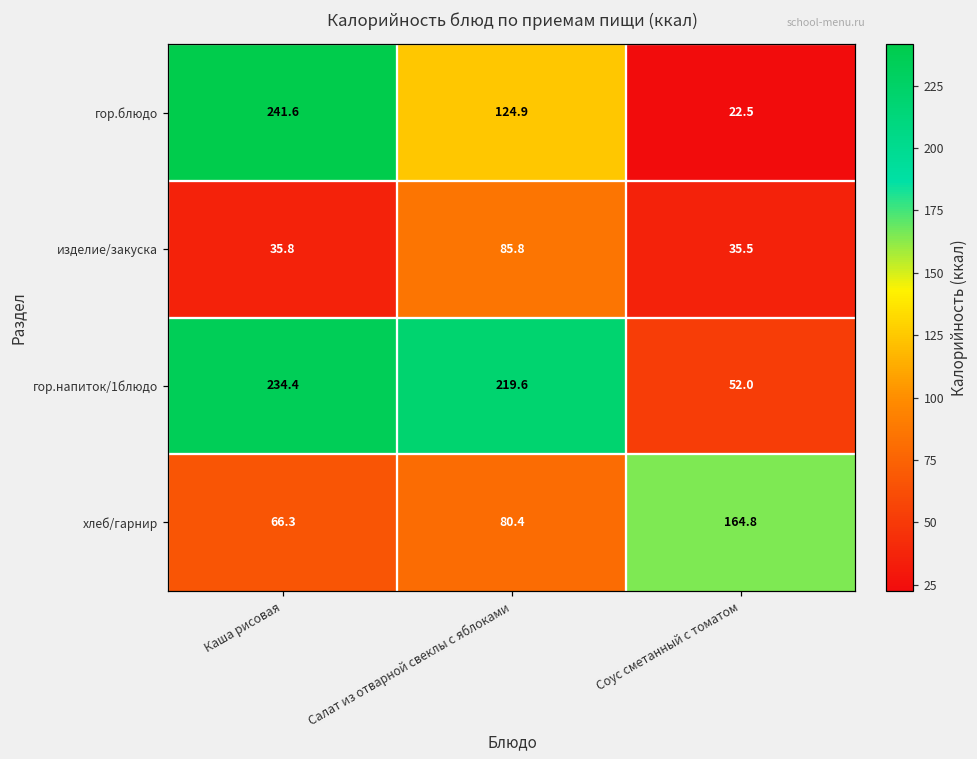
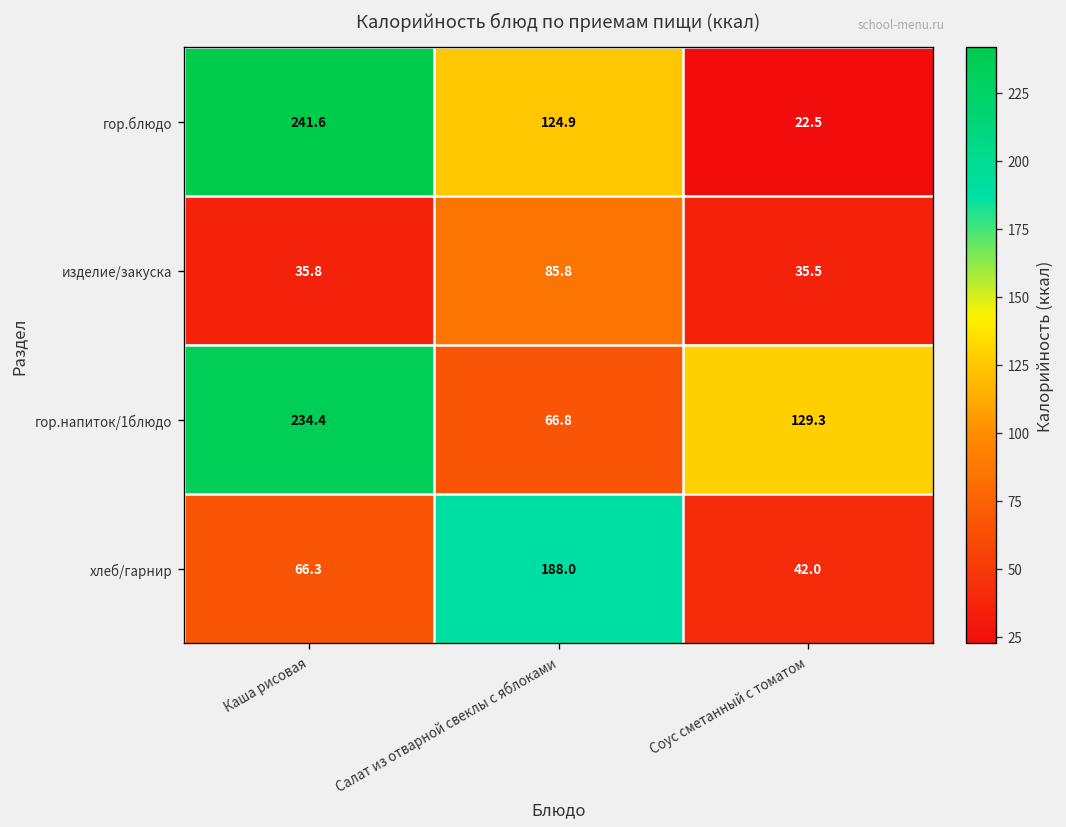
  {
    "гор.блюдо": {
      "Каша рисовая": 241.6,
      "Салат из отварной свеклы с яблоками": 124.9,
      "Соус сметанный с томатом": 22.5
    },
    "изделие/закуска": {
      "Каша рисовая": 35.8,
      "Салат из отварной свеклы с яблоками": 85.8,
      "Соус сметанный с томатом": 35.5
    },
    "гор.напиток/1блюдо": {
      "Каша рисовая": 234.4,
-     "Салат из отварной свеклы с яблоками": 219.6,
-     "Соус сметанный с томатом": 52.0
+     "Салат из отварной свеклы с яблоками": 66.8,
+     "Соус сметанный с томатом": 129.3
    },
    "хлеб/гарнир": {
      "Каша рисовая": 66.3,
-     "Салат из отварной свеклы с яблоками": 80.4,
-     "Соус сметанный с томатом": 164.8
+     "Салат из отварной свеклы с яблоками": 188.0,
+     "Соус сметанный с томатом": 42.0
    }
  }
